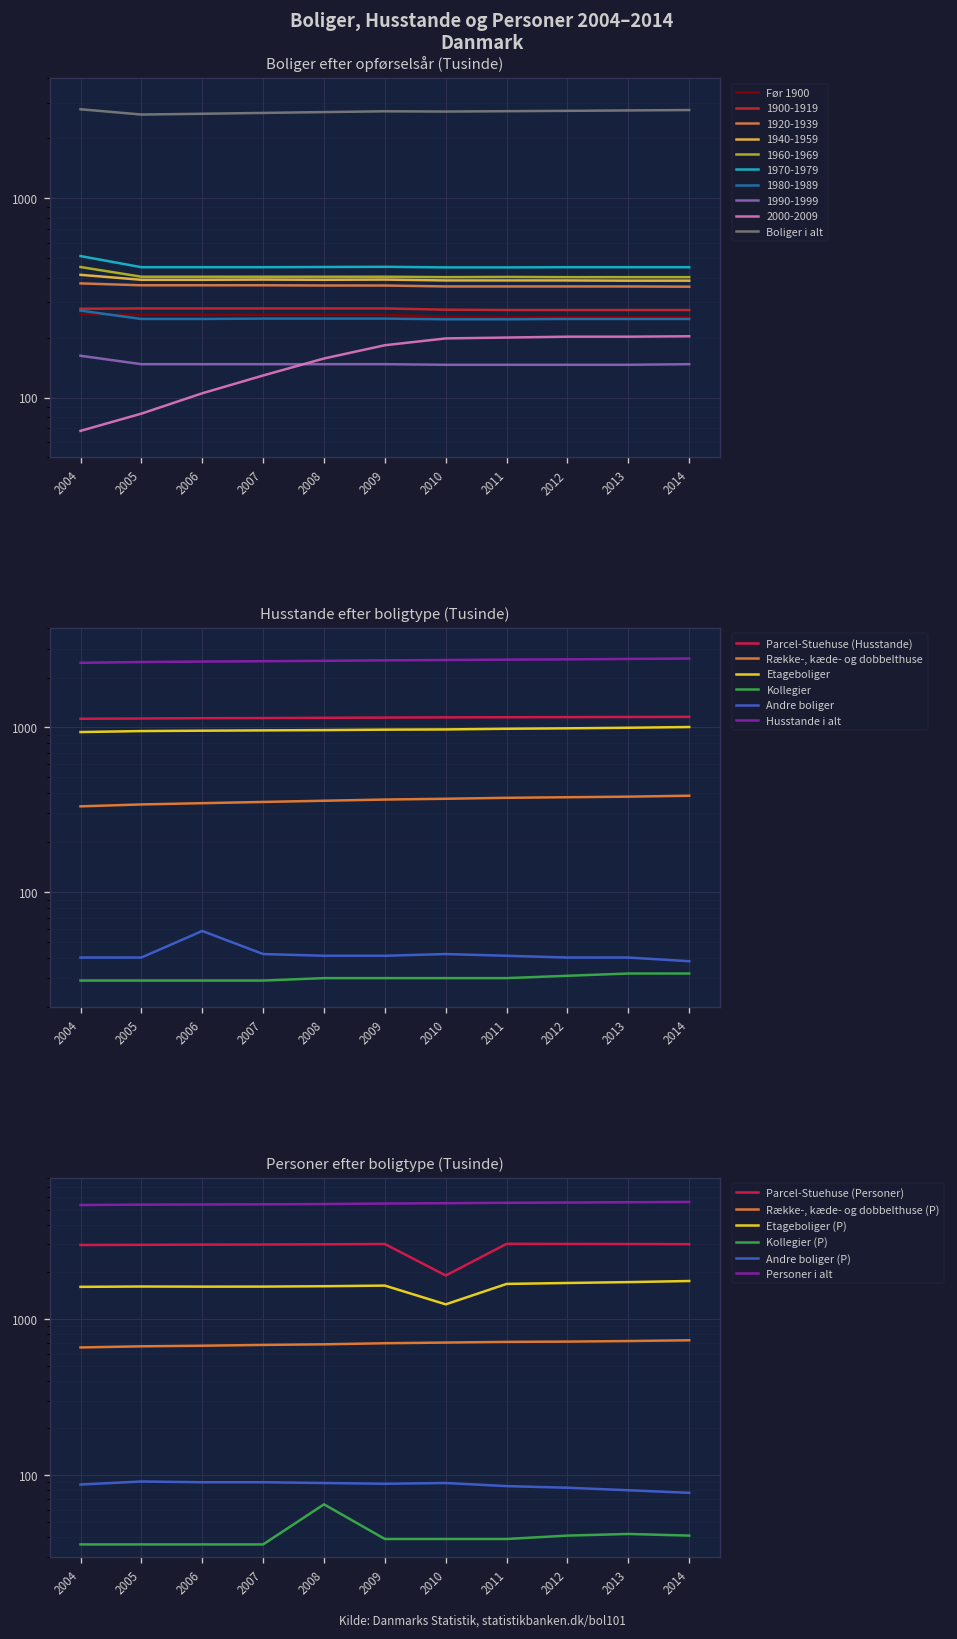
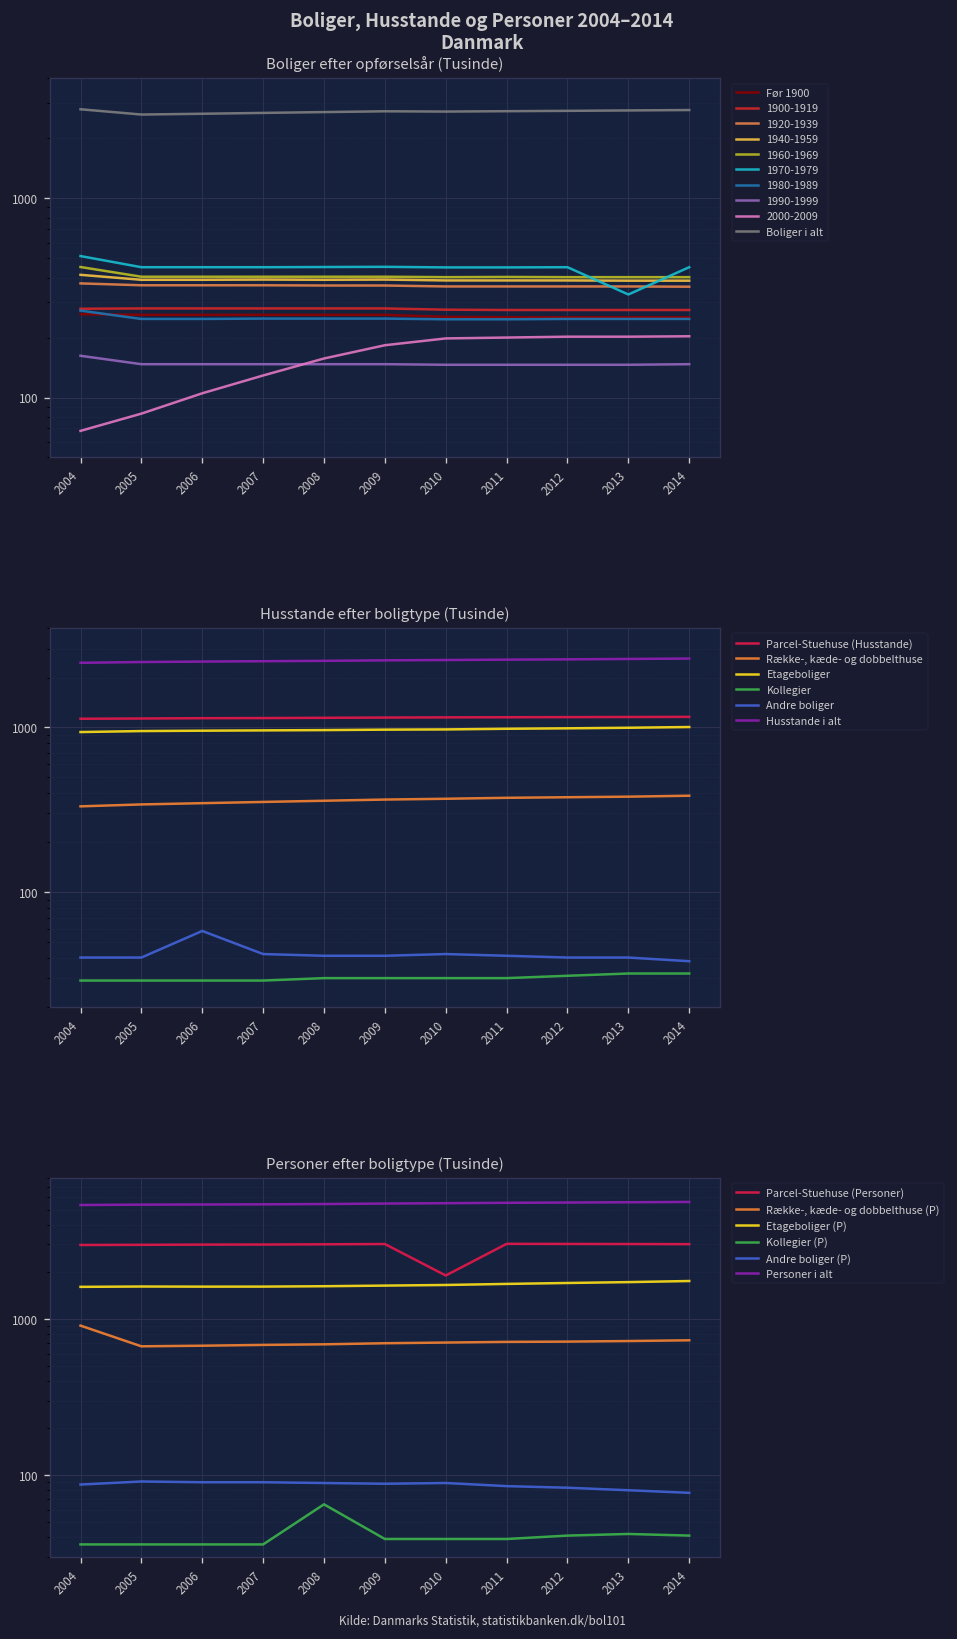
  {
    "Boliger efter opførselsår (Tusinde)": {
      "1970-1979": {
        "2004": 510,
        "2005": 450,
        "2006": 450,
        "2007": 450,
        "2008": 450,
        "2009": 450,
        "2010": 450,
        "2011": 450,
        "2012": 450,
-       "2013": 450,
+       "2013": 330,
        "2014": 450
      }
    },
    "Personer efter boligtype (Tusinde)": {
      "Række-, kæde- og dobbelthuse (P)": {
-       "2004": 700,
+       "2004": 900,
        "2005": 700,
        "2006": 700,
        "2007": 700,
        "2008": 700,
        "2009": 700,
        "2010": 700,
        "2011": 700,
        "2012": 700,
        "2013": 700,
        "2014": 700
      },
      "Etageboliger (P)": {
        "2004": 1600,
        "2005": 1600,
        "2006": 1600,
        "2007": 1600,
        "2008": 1600,
        "2009": 1600,
-       "2010": 1200,
+       "2010": 1600,
        "2011": 1700,
        "2012": 1700,
        "2013": 1700,
        "2014": 1700
      }
    }
  }
